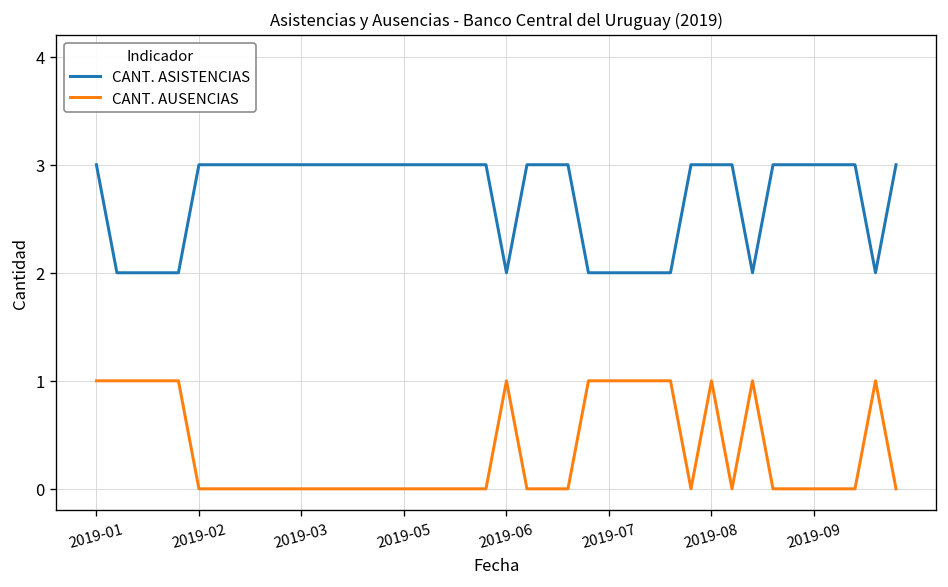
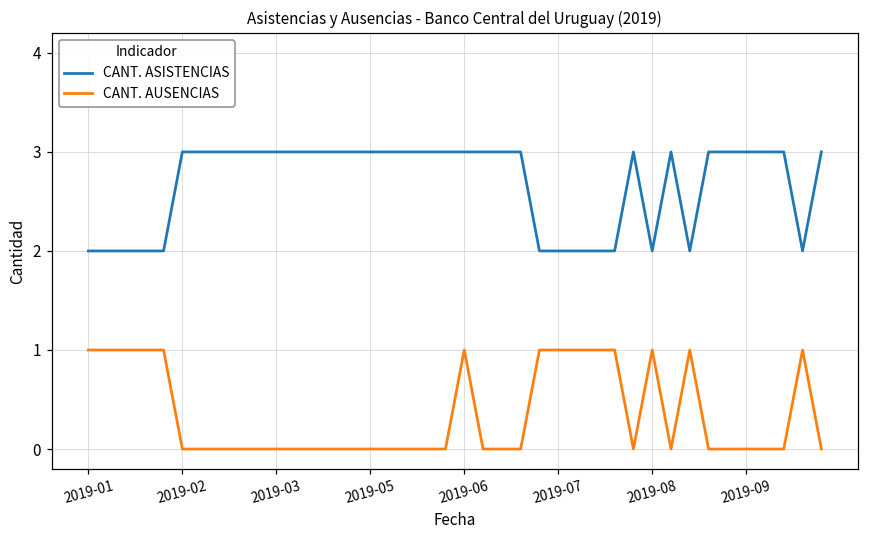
  {
    "CANT. ASISTENCIAS": {
-     "2019-01": 3,
+     "2019-01": 2,
      "2019-02": 3,
      "2019-03": 3,
      "2019-05": 3,
-     "2019-06": 2,
+     "2019-06": 3,
      "2019-07": 2,
-     "2019-08": 3,
+     "2019-08": 2,
      "2019-09": 3
    },
    "CANT. AUSENCIAS": {
      "2019-01": 1,
      "2019-02": 0,
      "2019-03": 0,
      "2019-05": 0,
      "2019-06": 1,
      "2019-07": 1,
      "2019-08": 1,
      "2019-09": 0
    }
  }
